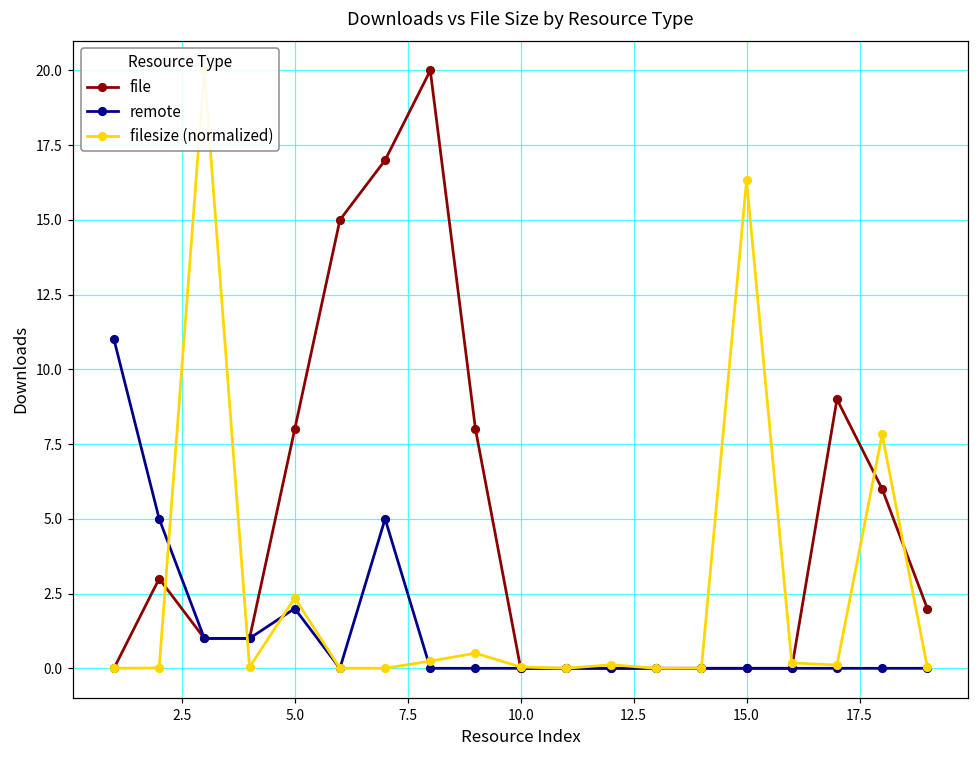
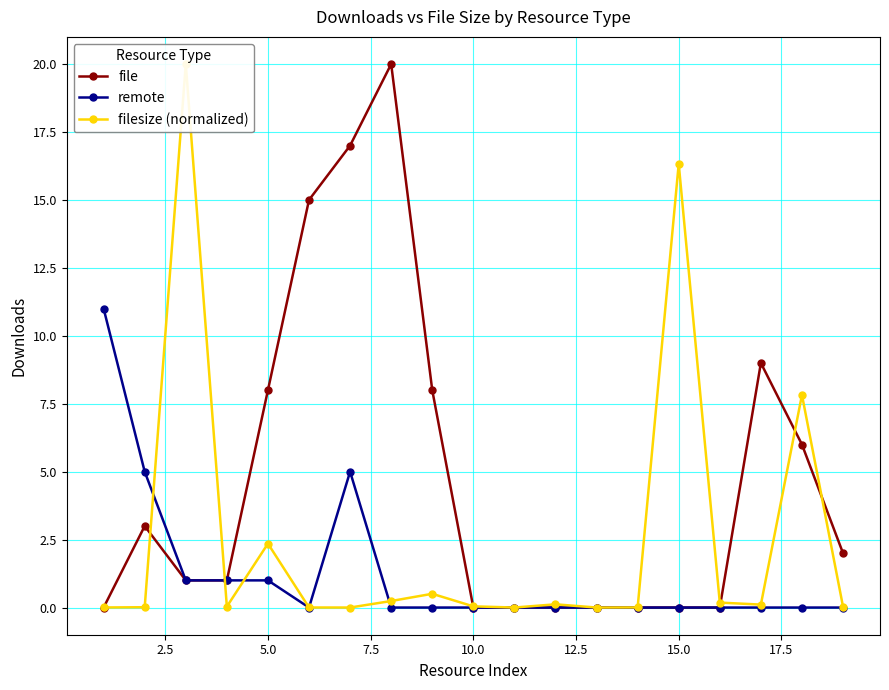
  {
    "file": {
      "5.0": 8
    },
    "remote": {
-     "5.0": 2
+     "5.0": 1
    },
    "filesize (normalized)": {
      "5.0": 2.4,
      "15.0": 16.3
    }
  }
